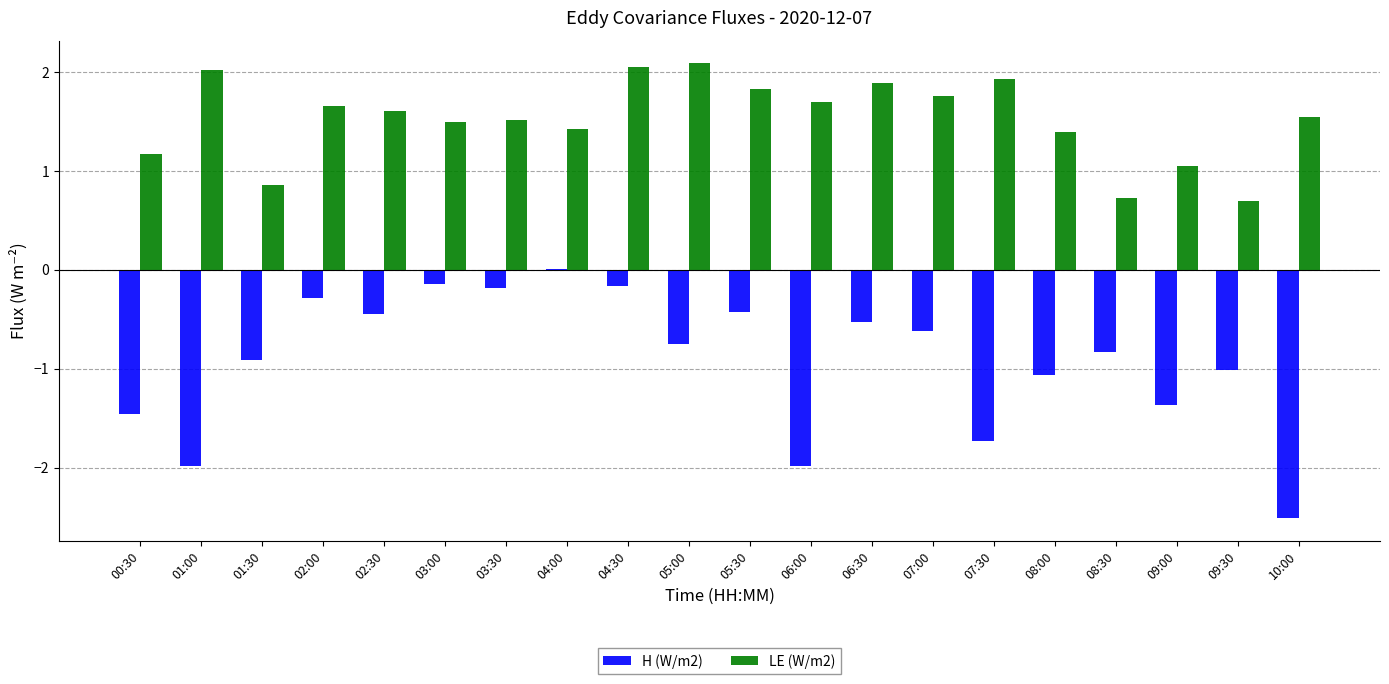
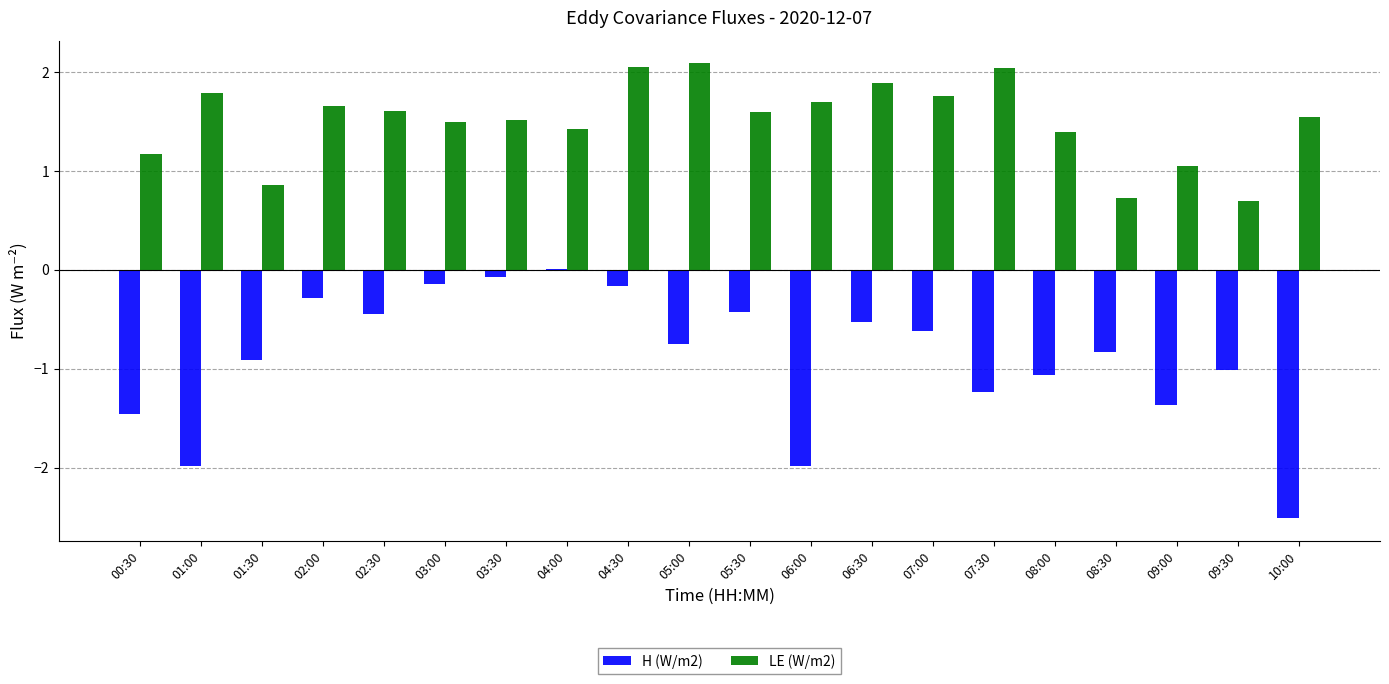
  {
    "H (W/m2)": {
      "00:30": -1.5,
      "01:00": -2.0,
      "01:30": -0.9,
      "02:00": -0.3,
      "02:30": -0.4,
      "03:00": -0.1,
-     "03:30": -0.2,
+     "03:30": -0.1,
      "04:30": -0.2,
      "05:00": -0.8,
      "05:30": -0.4,
      "06:00": -2.0,
      "06:30": -0.5,
      "07:00": -0.6,
-     "07:30": -1.7,
+     "07:30": -1.2,
      "08:00": -1.1,
      "08:30": -0.8,
      "09:00": -1.4,
      "09:30": -1.0,
      "10:00": -2.5
    },
    "LE (W/m2)": {
      "00:30": 1.2,
-     "01:00": 2.0,
+     "01:00": 1.8,
      "01:30": 0.9,
      "02:00": 1.7,
      "02:30": 1.6,
      "03:00": 1.5,
      "03:30": 1.5,
      "04:00": 1.4,
      "04:30": 2.0,
      "05:00": 2.1,
-     "05:30": 1.8,
+     "05:30": 1.6,
      "06:00": 1.7,
      "06:30": 1.9,
      "07:00": 1.8,
-     "07:30": 1.9,
+     "07:30": 2.0,
      "08:00": 1.4,
      "08:30": 0.7,
      "09:00": 1.0,
      "09:30": 0.7,
      "10:00": 1.5
    }
  }
